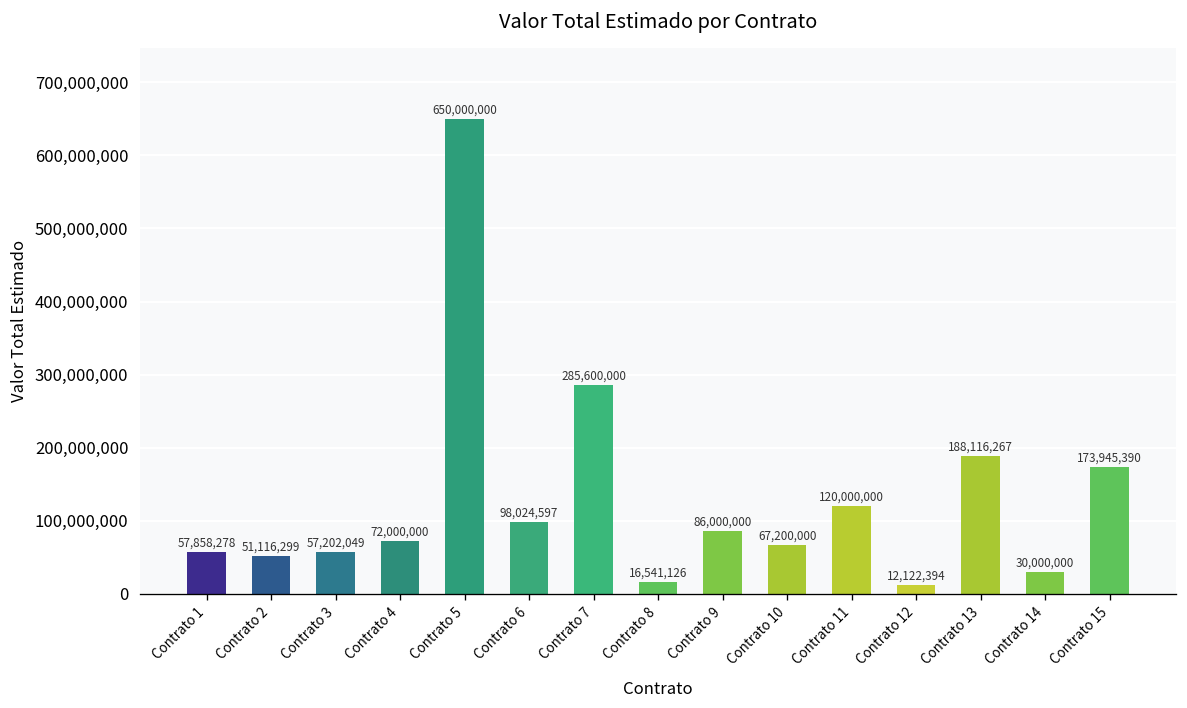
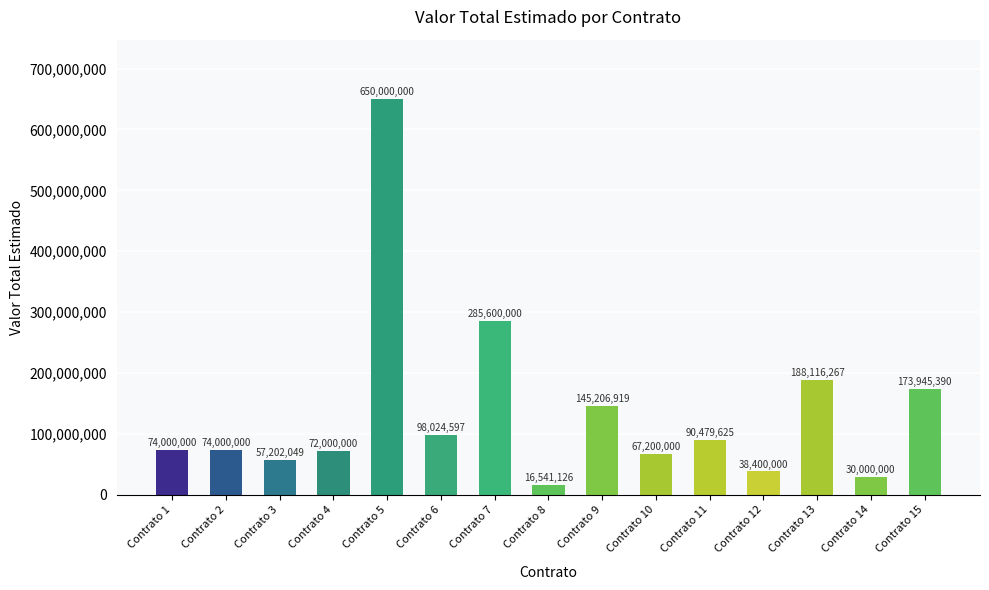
  {
-   "Contrato 1": "57,858,278",
-   "Contrato 2": "51,116,299",
+   "Contrato 1": "74,000,000",
+   "Contrato 2": "74,000,000",
    "Contrato 3": "57,202,049",
    "Contrato 4": "72,000,000",
    "Contrato 5": "650,000,000",
    "Contrato 6": "98,024,597",
    "Contrato 7": "285,600,000",
    "Contrato 8": "16,541,126",
-   "Contrato 9": "86,000,000",
+   "Contrato 9": "145,206,919",
    "Contrato 10": "67,200,000",
-   "Contrato 11": "120,000,000",
-   "Contrato 12": "12,122,394",
+   "Contrato 11": "90,479,625",
+   "Contrato 12": "38,400,000",
    "Contrato 13": "188,116,267",
    "Contrato 14": "30,000,000",
    "Contrato 15": "173,945,390"
  }
